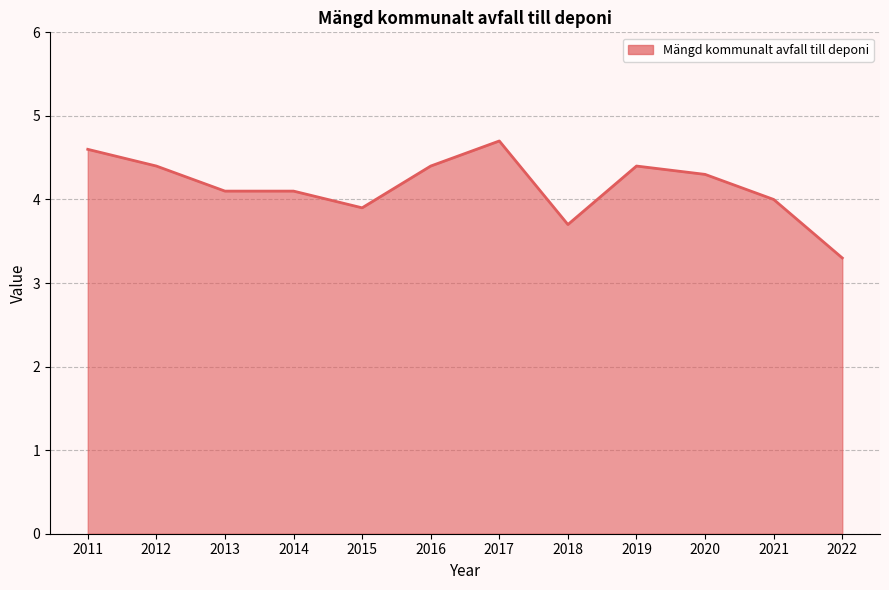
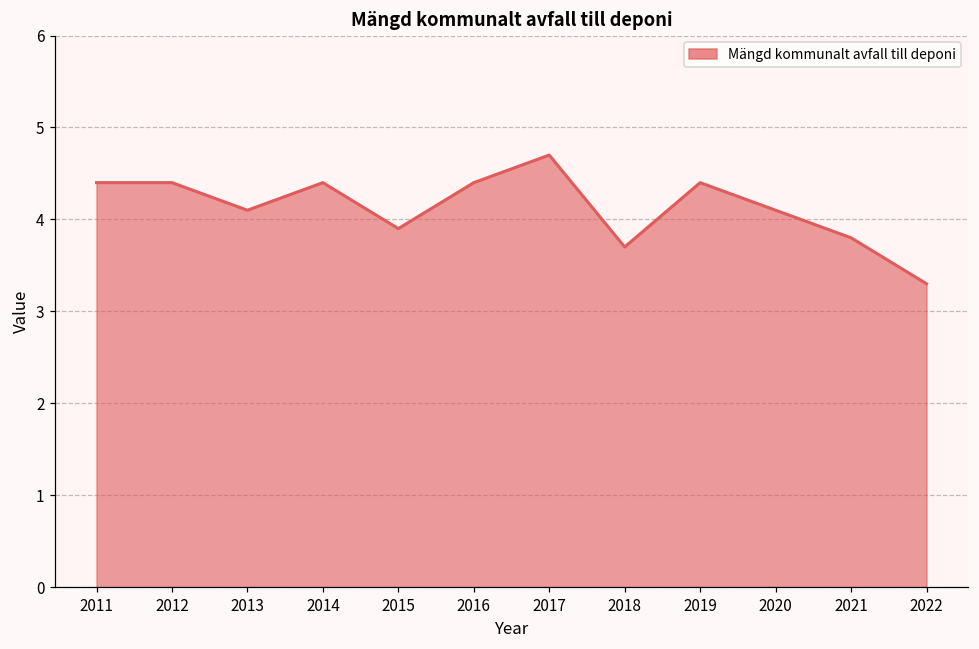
  {
-   "2011": 4.6,
+   "2011": 4.4,
    "2012": 4.4,
    "2013": 4.1,
-   "2014": 4.1,
+   "2014": 4.4,
    "2015": 3.9,
    "2016": 4.4,
    "2017": 4.7,
    "2018": 3.7,
    "2019": 4.4,
-   "2020": 4.3,
-   "2021": 4.0,
+   "2020": 4.1,
+   "2021": 3.8,
    "2022": 3.3
  }
